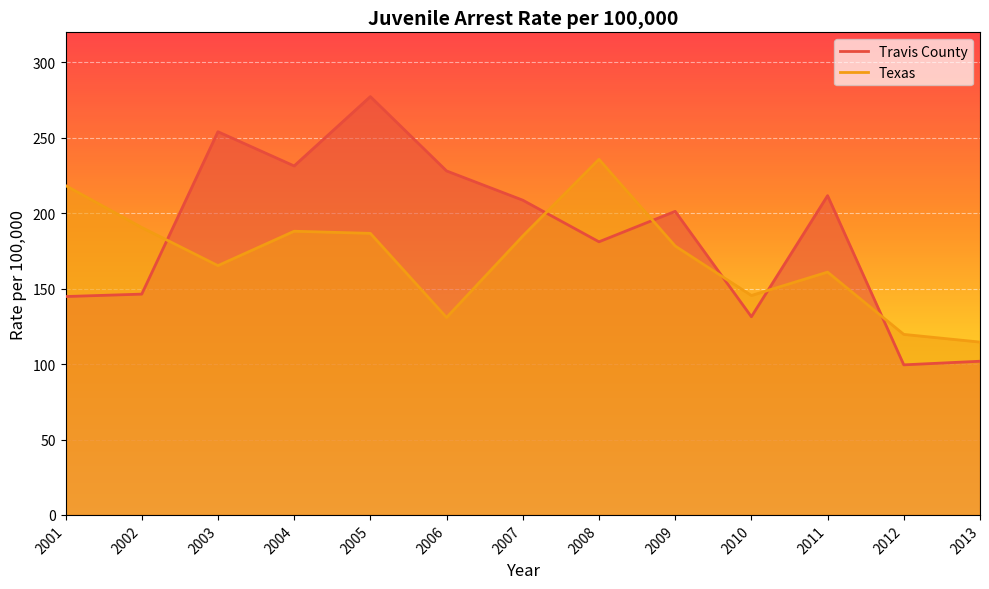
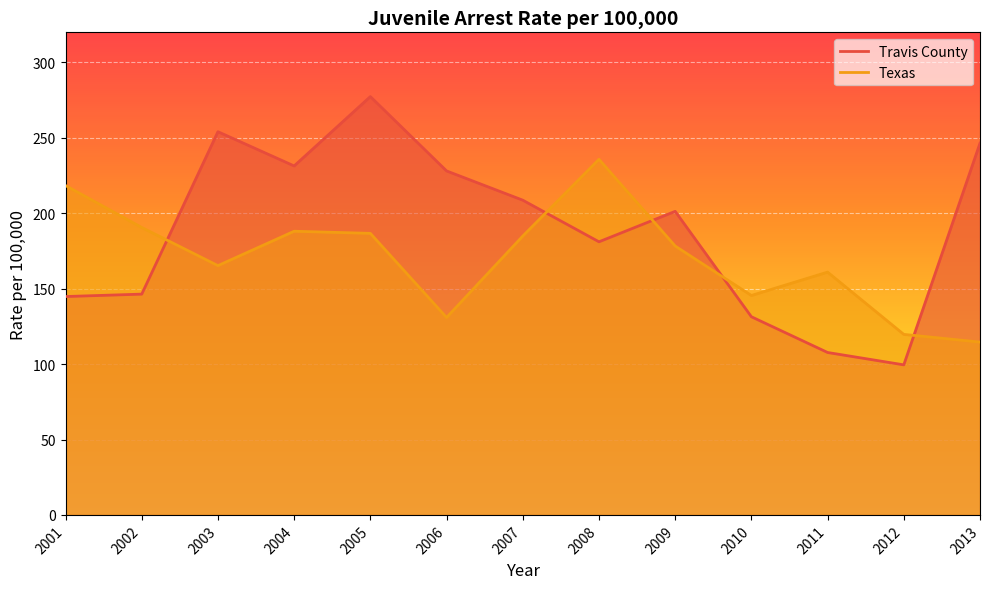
  {
    "Travis County": {
      "2001": 145,
      "2002": 146,
      "2003": 254,
      "2004": 231,
      "2005": 277,
      "2006": 228,
      "2007": 209,
      "2008": 181,
      "2009": 201,
      "2010": 131,
-     "2011": 212,
+     "2011": 108,
      "2012": 100,
-     "2013": 102
+     "2013": 247
    },
    "Texas": {
      "2001": 218,
      "2002": 191,
      "2003": 165,
      "2004": 188,
      "2005": 187,
      "2006": 131,
      "2007": 185,
      "2008": 236,
      "2009": 178,
      "2010": 146,
      "2011": 161,
      "2012": 120,
      "2013": 115
    }
  }
